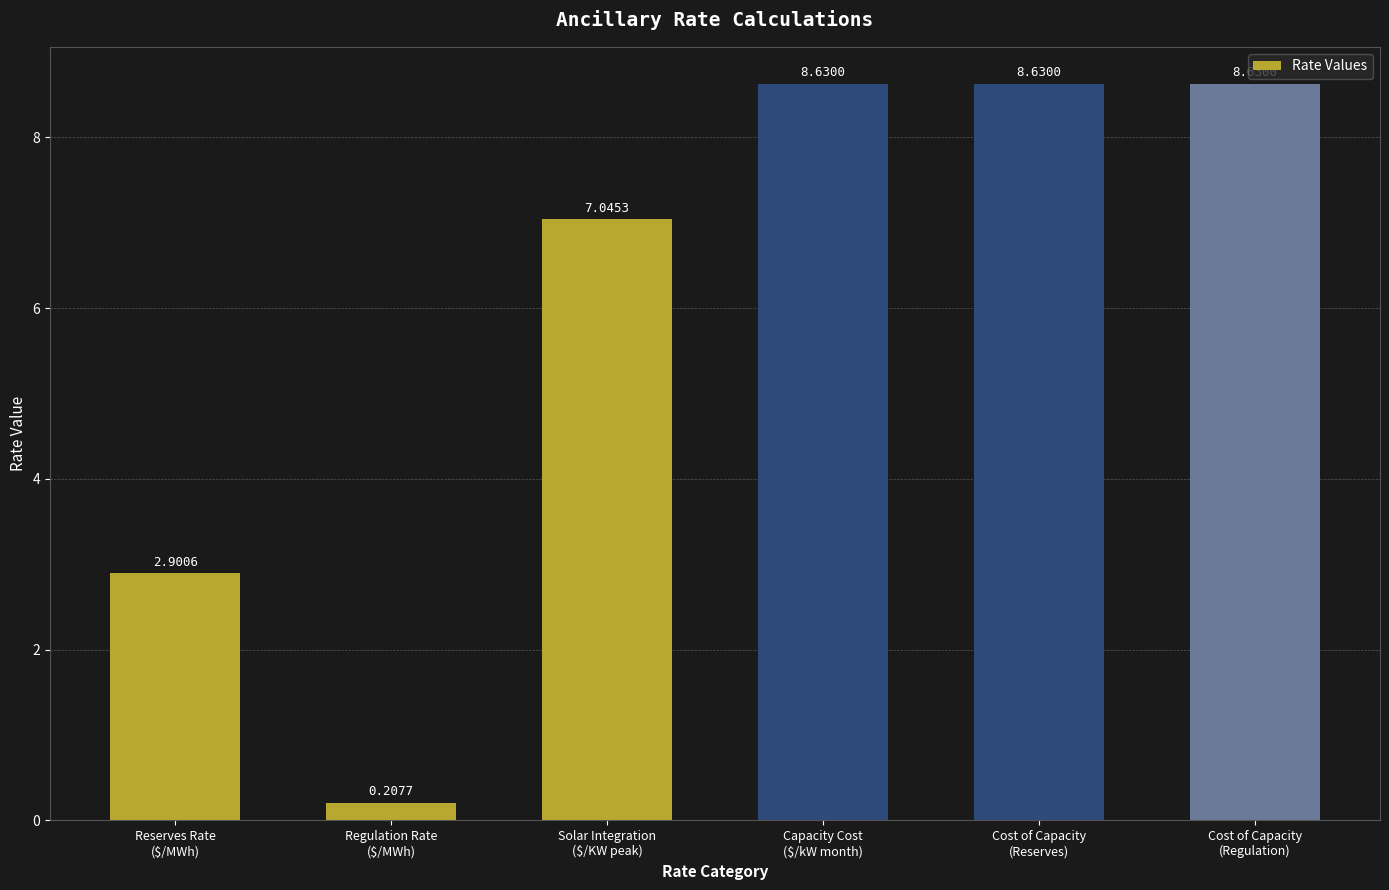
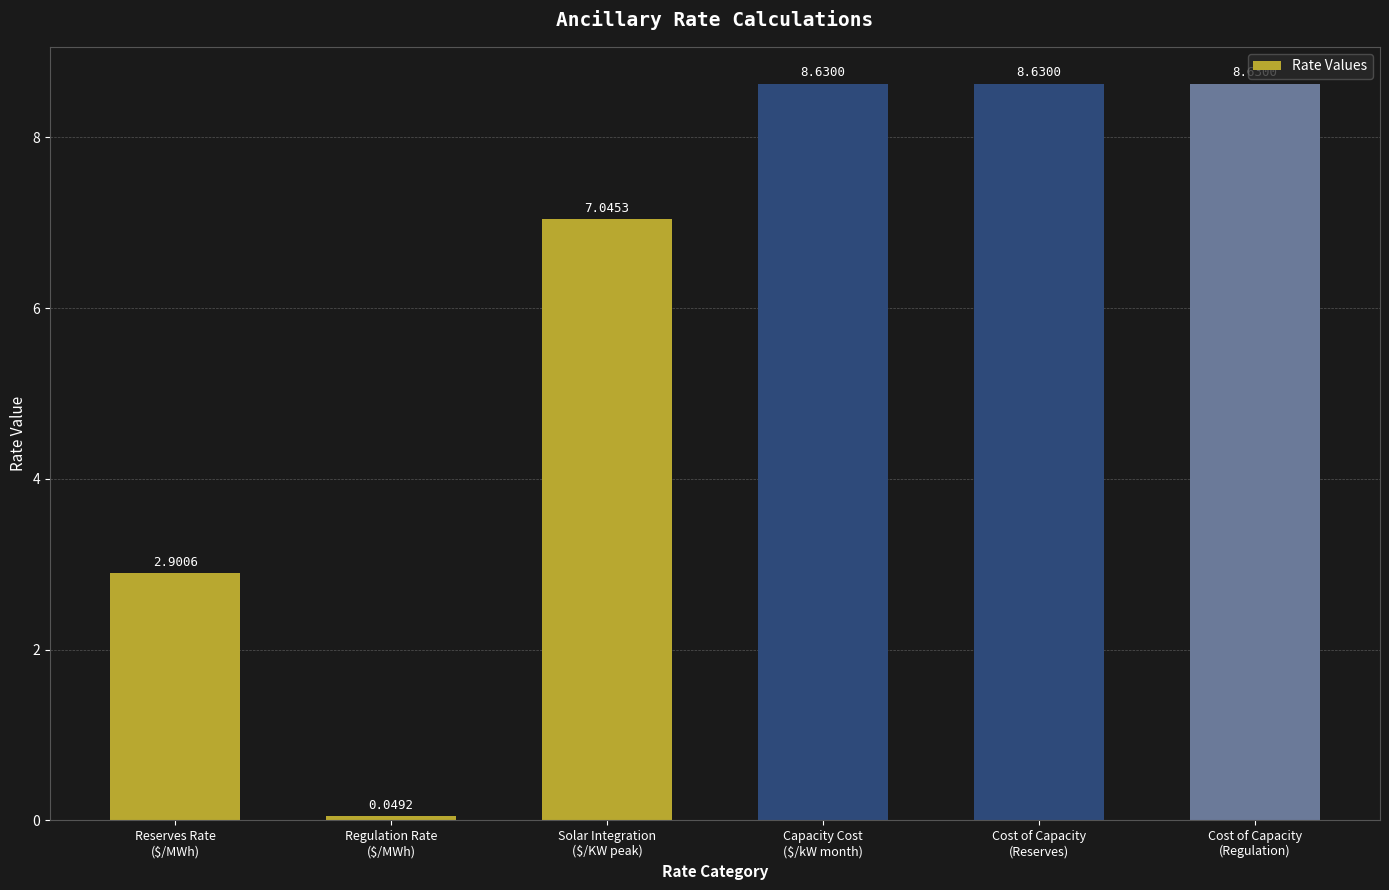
  {
    "Reserves Rate ($/MWh)": 2.9006,
-   "Regulation Rate ($/MWh)": 0.2077,
+   "Regulation Rate ($/MWh)": 0.0492,
    "Solar Integration ($/KW peak)": 7.0453,
    "Capacity Cost ($/kW month)": 8.6300,
    "Cost of Capacity (Reserves)": 8.6300
  }
